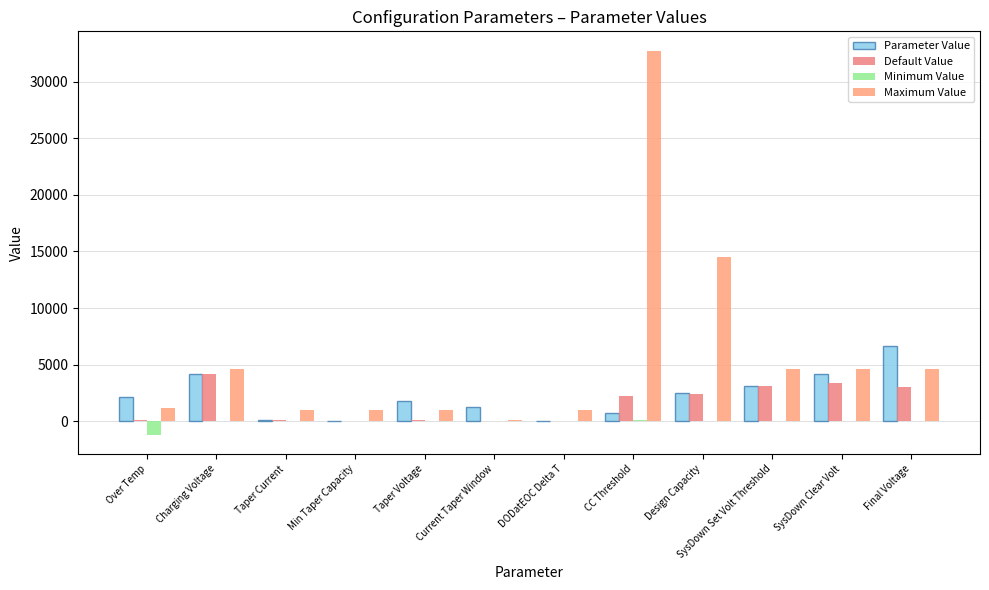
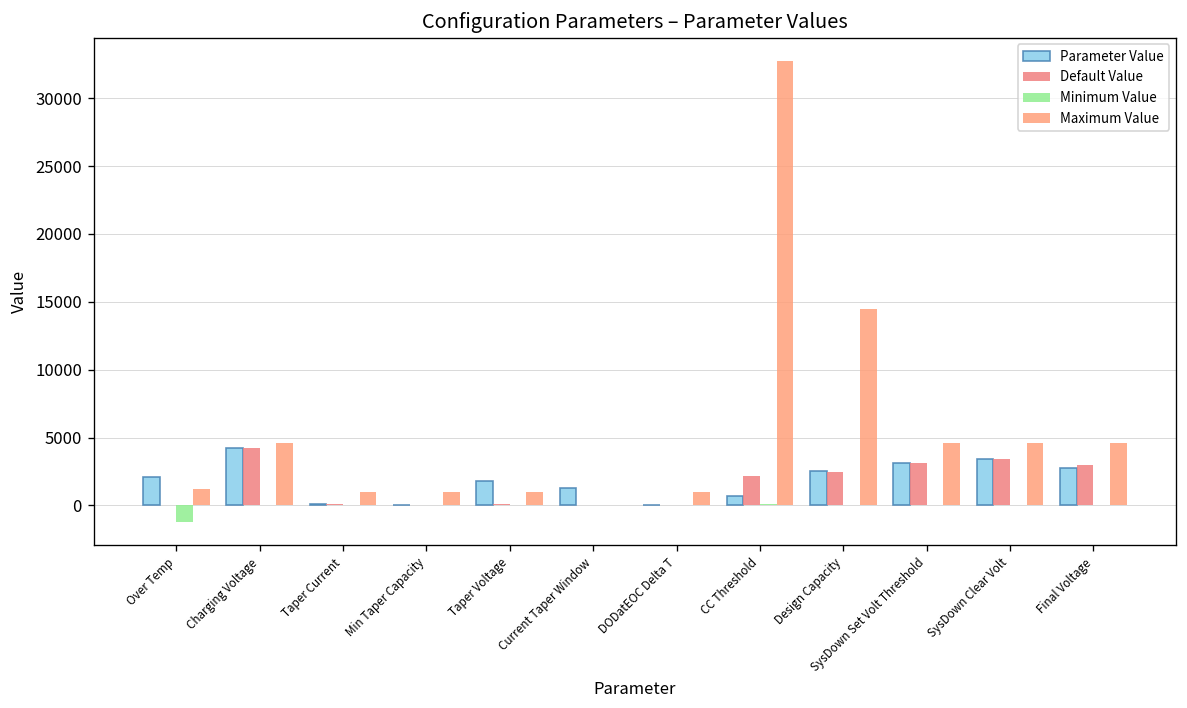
  {
    "Parameter Value": {
      "Over Temp": 2100,
      "Charging Voltage": 4200,
      "Taper Voltage": 1800,
      "Current Taper Window": 1300,
      "CC Threshold": 700,
      "Design Capacity": 2500,
      "SysDown Set Volt Threshold": 3200,
-     "SysDown Clear Volt": 4200,
-     "Final Voltage": 6600
+     "SysDown Clear Volt": 3400,
+     "Final Voltage": 2800
    },
    "Minimum Value": {
      "Over Temp": -1200,
      "Charging Voltage": 0,
      "Taper Current": 0,
      "Min Taper Capacity": 0,
      "Taper Voltage": 0,
      "Current Taper Window": 0,
      "DODatEOC Delta T": 0,
      "Design Capacity": 0,
      "SysDown Set Volt Threshold": 0,
      "SysDown Clear Volt": 0,
      "Final Voltage": 0
    }
  }
